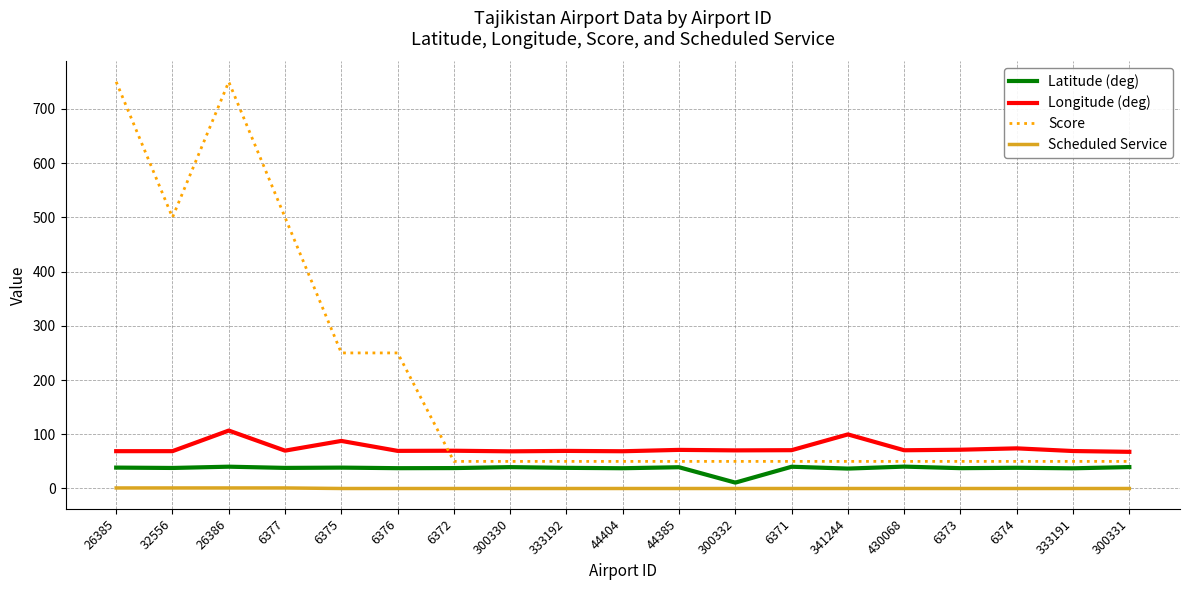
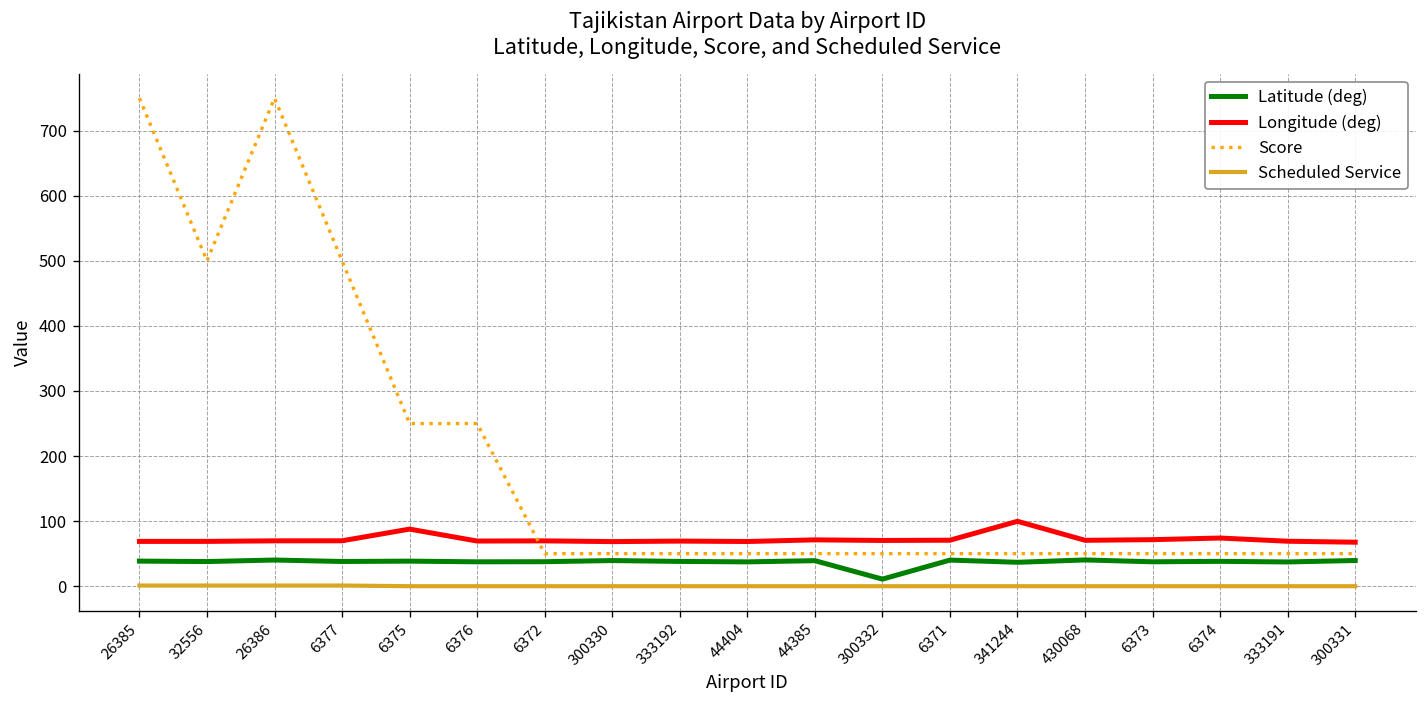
  {
    "Latitude (deg)": {
      "26385": 40,
      "32556": 40,
      "26386": 40,
      "6377": 40,
      "6375": 40,
      "6376": 40,
      "6372": 40,
      "300330": 40,
      "333192": 40,
      "44404": 40,
      "44385": 40,
      "300332": 10,
      "6371": 40,
      "341244": 40,
      "430068": 40,
      "6373": 40,
      "6374": 40,
      "333191": 40,
      "300331": 40
    },
    "Longitude (deg)": {
      "26385": 70,
      "32556": 70,
-     "26386": 110,
+     "26386": 70,
      "6377": 70,
      "6375": 90,
      "6376": 70,
      "6372": 70,
      "300330": 70,
      "333192": 70,
      "44404": 70,
      "44385": 70,
      "300332": 70,
      "6371": 70,
      "341244": 100,
      "430068": 70,
      "6373": 70,
      "6374": 70,
      "333191": 70,
      "300331": 70
    }
  }
